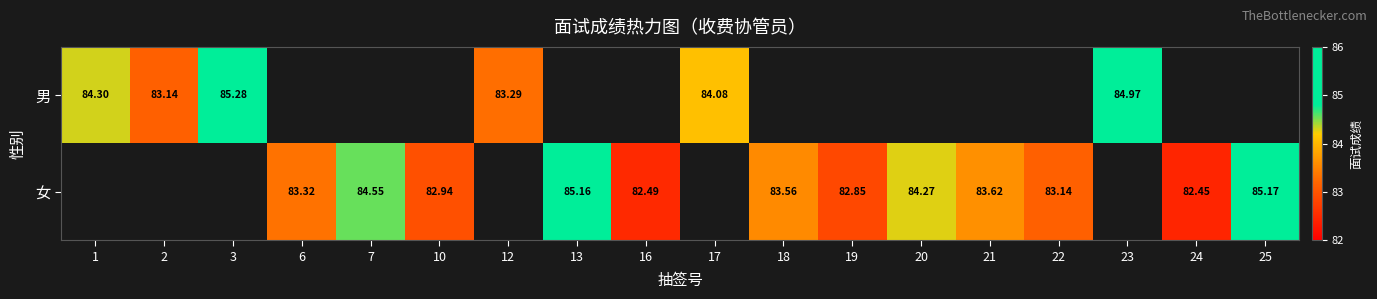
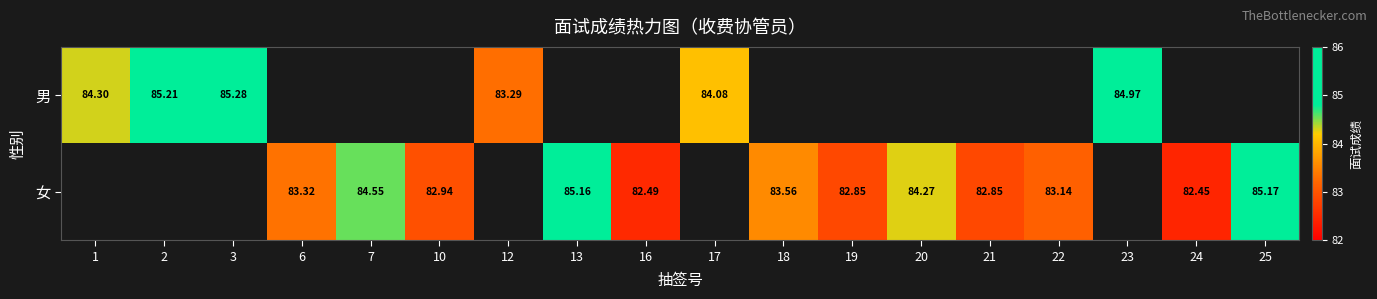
  {
    "男": {
      "1": 84.30,
-     "2": 83.14,
+     "2": 85.21,
      "3": 85.28,
      "12": 83.29,
      "17": 84.08,
      "23": 84.97
    },
    "女": {
      "6": 83.32,
      "7": 84.55,
      "10": 82.94,
      "13": 85.16,
      "16": 82.49,
      "18": 83.56,
      "19": 82.85,
      "20": 84.27,
-     "21": 83.62,
+     "21": 82.85,
      "22": 83.14,
      "24": 82.45,
      "25": 85.17
    }
  }
